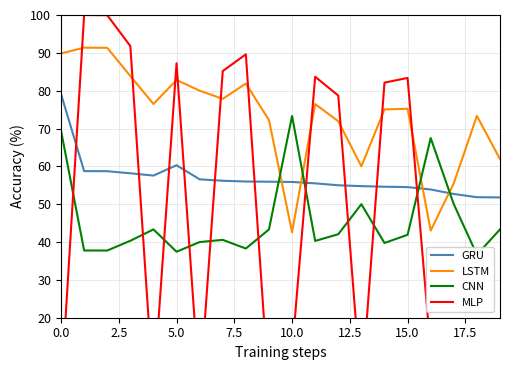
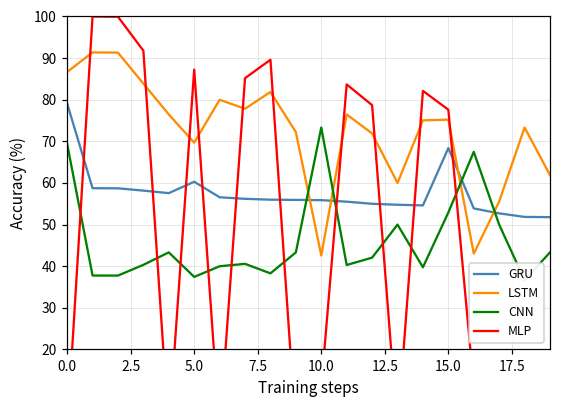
  {
    "GRU": {
      "0.0": 79,
      "5.0": 60,
      "10.0": 56,
-     "15.0": 55
+     "15.0": 68
    },
    "LSTM": {
-     "0.0": 90,
-     "5.0": 83,
+     "0.0": 87,
+     "5.0": 70,
      "10.0": 43,
      "15.0": 75
    },
    "CNN": {
      "0.0": 69,
      "5.0": 37,
      "10.0": 73,
-     "15.0": 42
+     "15.0": 53
    },
    "MLP": {
      "5.0": 87,
-     "15.0": 83
+     "15.0": 78
    }
  }
